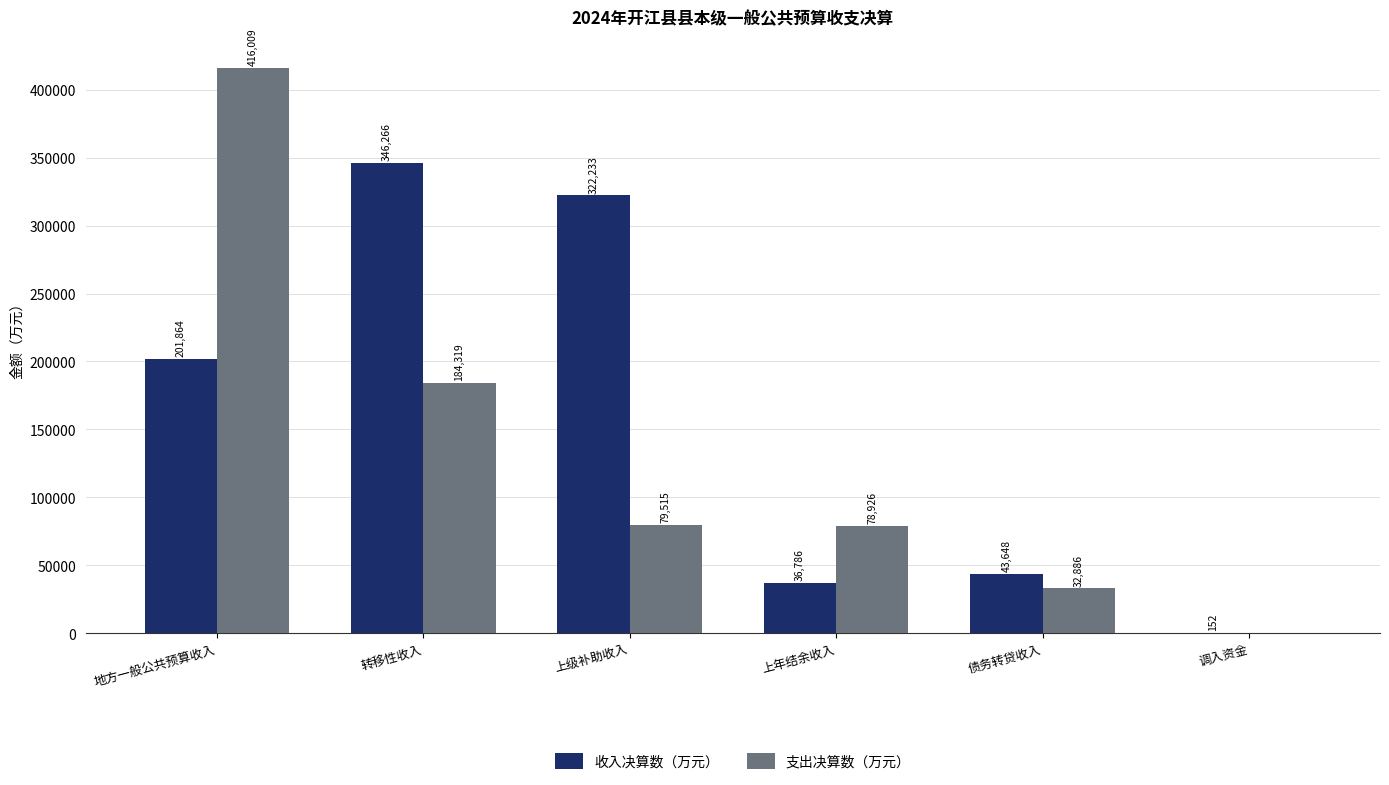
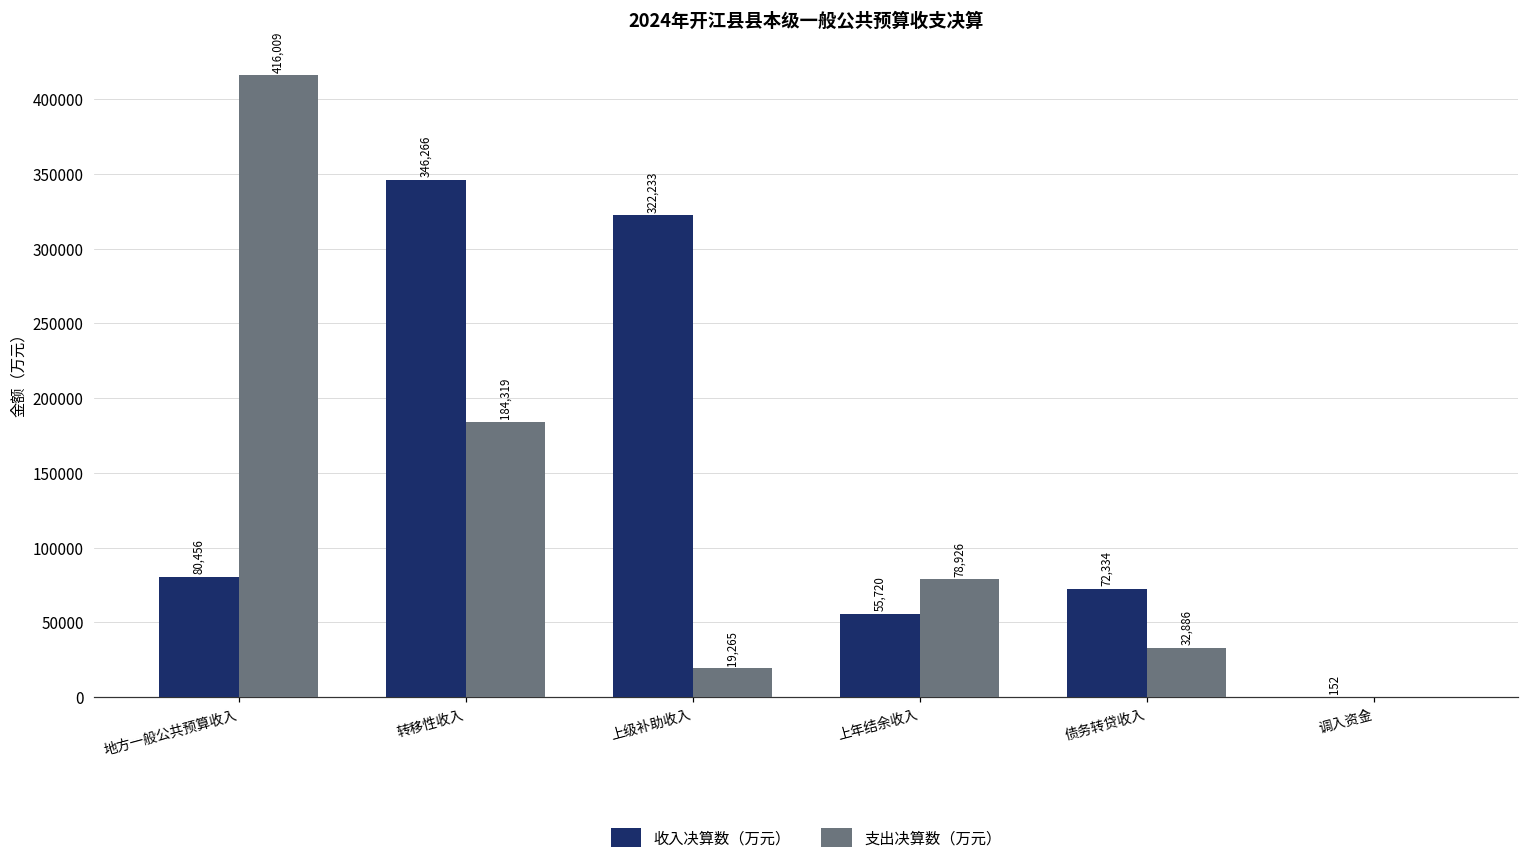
  {
    "收入决算数（万元）": {
-     "地方一般公共预算收入": "201,864",
+     "地方一般公共预算收入": "80,456",
      "转移性收入": "346,266",
      "上级补助收入": "322,233",
-     "上年结余收入": "36,786",
-     "债务转贷收入": "43,648",
+     "上年结余收入": "55,720",
+     "债务转贷收入": "72,334",
      "调入资金": "152"
    },
    "支出决算数（万元）": {
      "地方一般公共预算收入": "416,009",
      "转移性收入": "184,319",
-     "上级补助收入": "79,515",
+     "上级补助收入": "19,265",
      "上年结余收入": "78,926",
      "债务转贷收入": "32,886"
    }
  }
